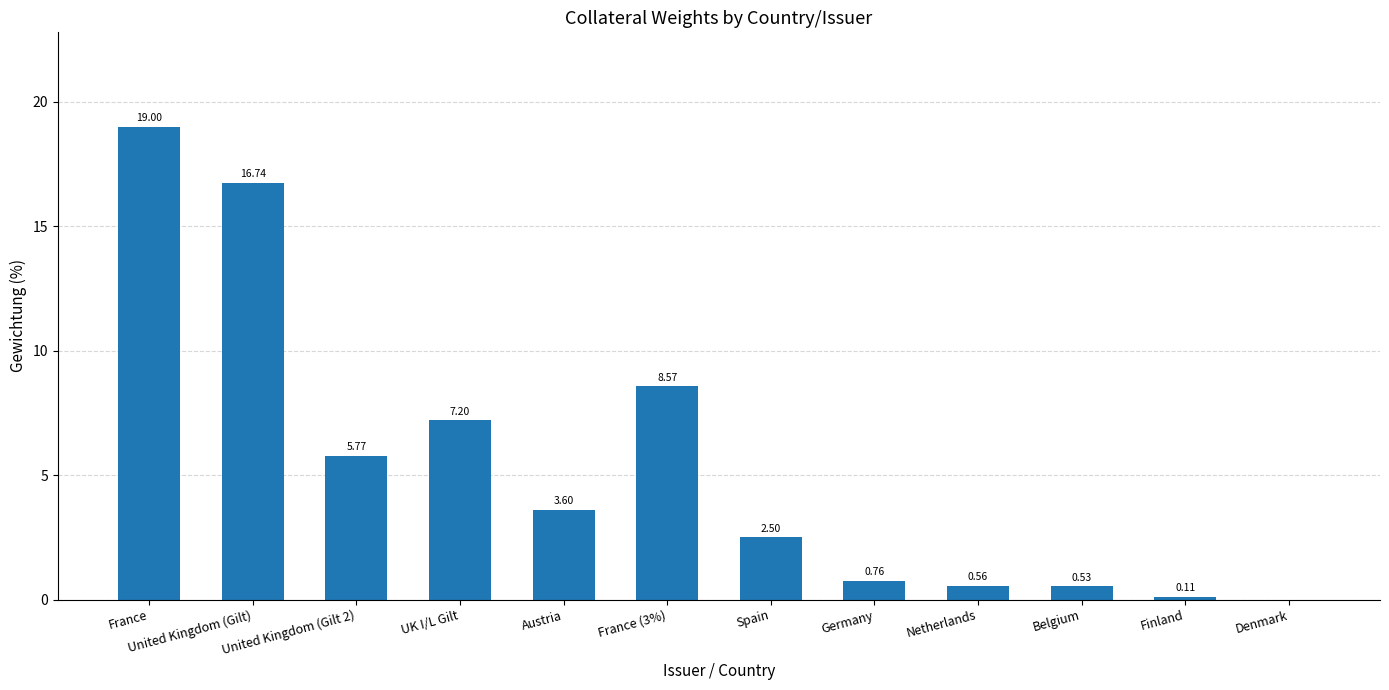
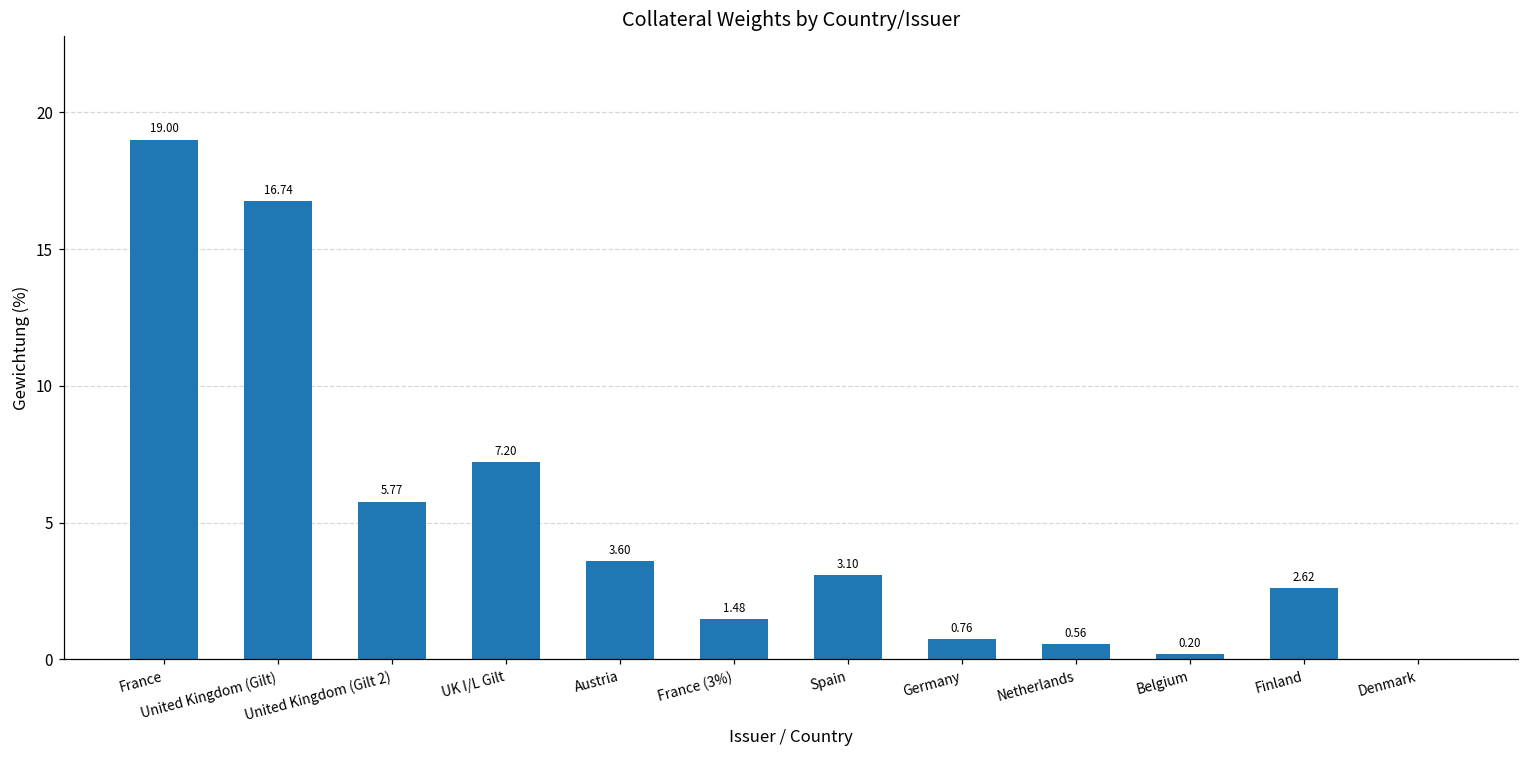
  {
    "France": 19.00,
    "United Kingdom (Gilt)": 16.74,
    "United Kingdom (Gilt 2)": 5.77,
    "UK I/L Gilt": 7.20,
    "Austria": 3.60,
-   "France (3%)": 8.57,
-   "Spain": 2.50,
+   "France (3%)": 1.48,
+   "Spain": 3.10,
    "Germany": 0.76,
    "Netherlands": 0.56,
-   "Belgium": 0.53,
-   "Finland": 0.11
+   "Belgium": 0.20,
+   "Finland": 2.62
  }
